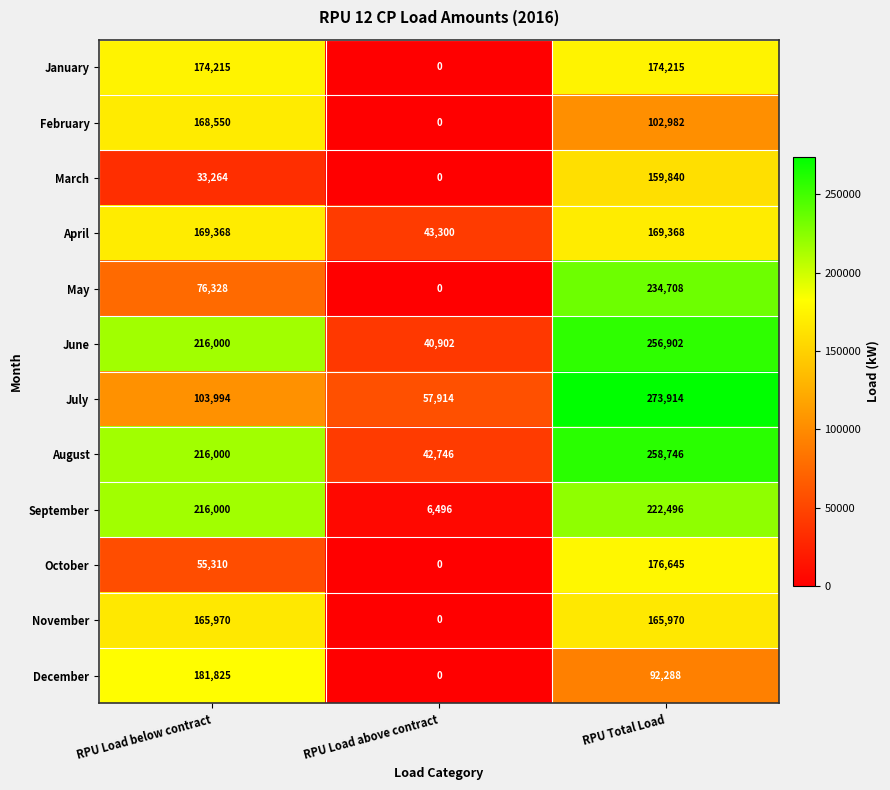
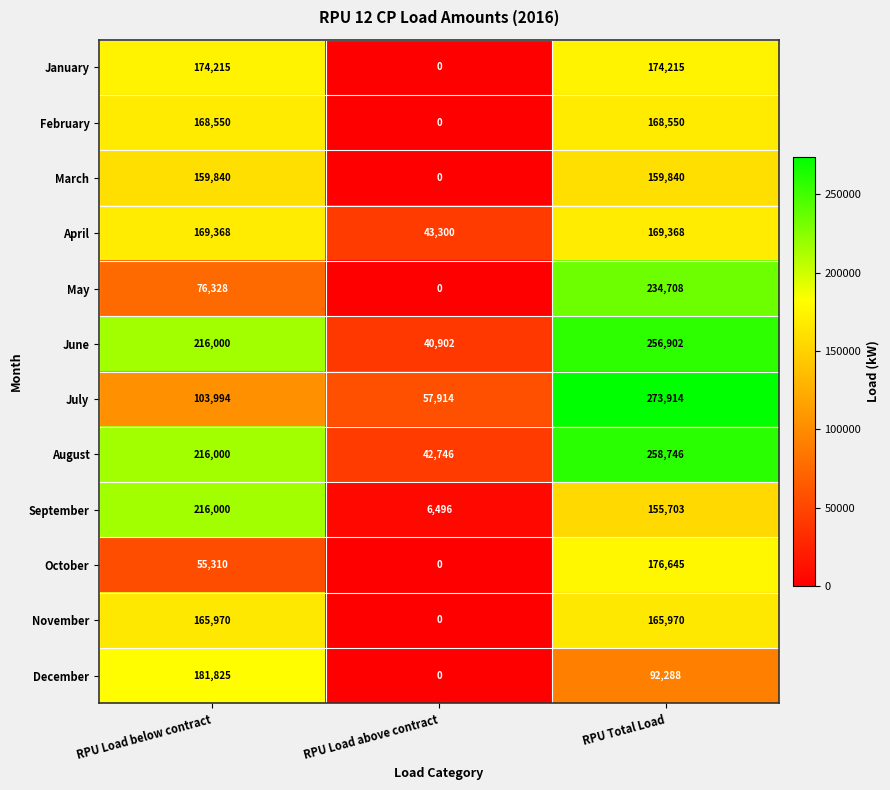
  {
    "January": {
      "RPU Load below contract": "174,215",
      "RPU Load above contract": "0",
      "RPU Total Load": "174,215"
    },
    "February": {
      "RPU Load below contract": "168,550",
      "RPU Load above contract": "0",
-     "RPU Total Load": "102,982"
+     "RPU Total Load": "168,550"
    },
    "March": {
-     "RPU Load below contract": "33,264",
+     "RPU Load below contract": "159,840",
      "RPU Load above contract": "0",
      "RPU Total Load": "159,840"
    },
    "April": {
      "RPU Load below contract": "169,368",
      "RPU Load above contract": "43,300",
      "RPU Total Load": "169,368"
    },
    "May": {
      "RPU Load below contract": "76,328",
      "RPU Load above contract": "0",
      "RPU Total Load": "234,708"
    },
    "June": {
      "RPU Load below contract": "216,000",
      "RPU Load above contract": "40,902",
      "RPU Total Load": "256,902"
    },
    "July": {
      "RPU Load below contract": "103,994",
      "RPU Load above contract": "57,914",
      "RPU Total Load": "273,914"
    },
    "August": {
      "RPU Load below contract": "216,000",
      "RPU Load above contract": "42,746",
      "RPU Total Load": "258,746"
    },
    "September": {
      "RPU Load below contract": "216,000",
      "RPU Load above contract": "6,496",
-     "RPU Total Load": "222,496"
+     "RPU Total Load": "155,703"
    },
    "October": {
      "RPU Load below contract": "55,310",
      "RPU Load above contract": "0",
      "RPU Total Load": "176,645"
    },
    "November": {
      "RPU Load below contract": "165,970",
      "RPU Load above contract": "0",
      "RPU Total Load": "165,970"
    },
    "December": {
      "RPU Load below contract": "181,825",
      "RPU Load above contract": "0",
      "RPU Total Load": "92,288"
    }
  }
